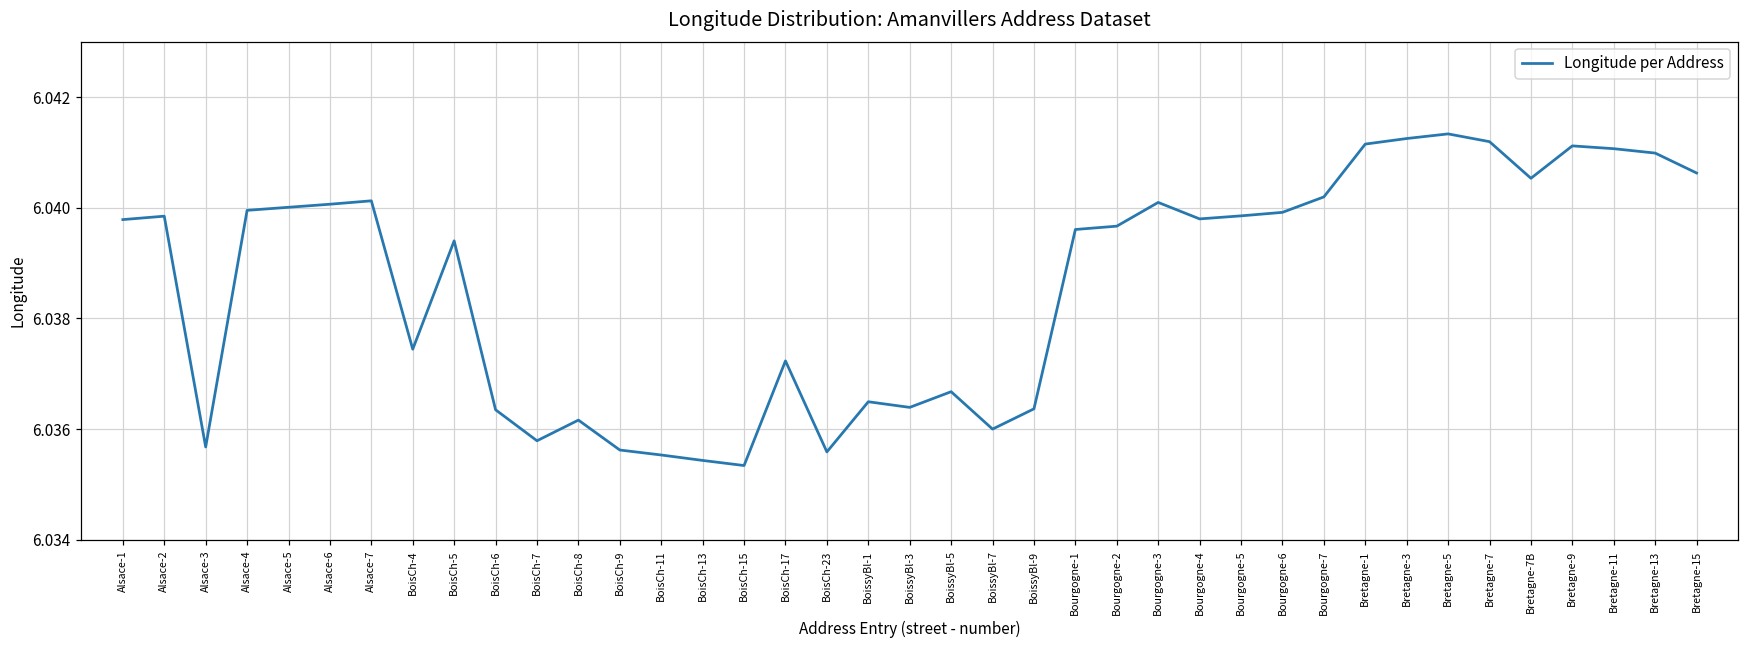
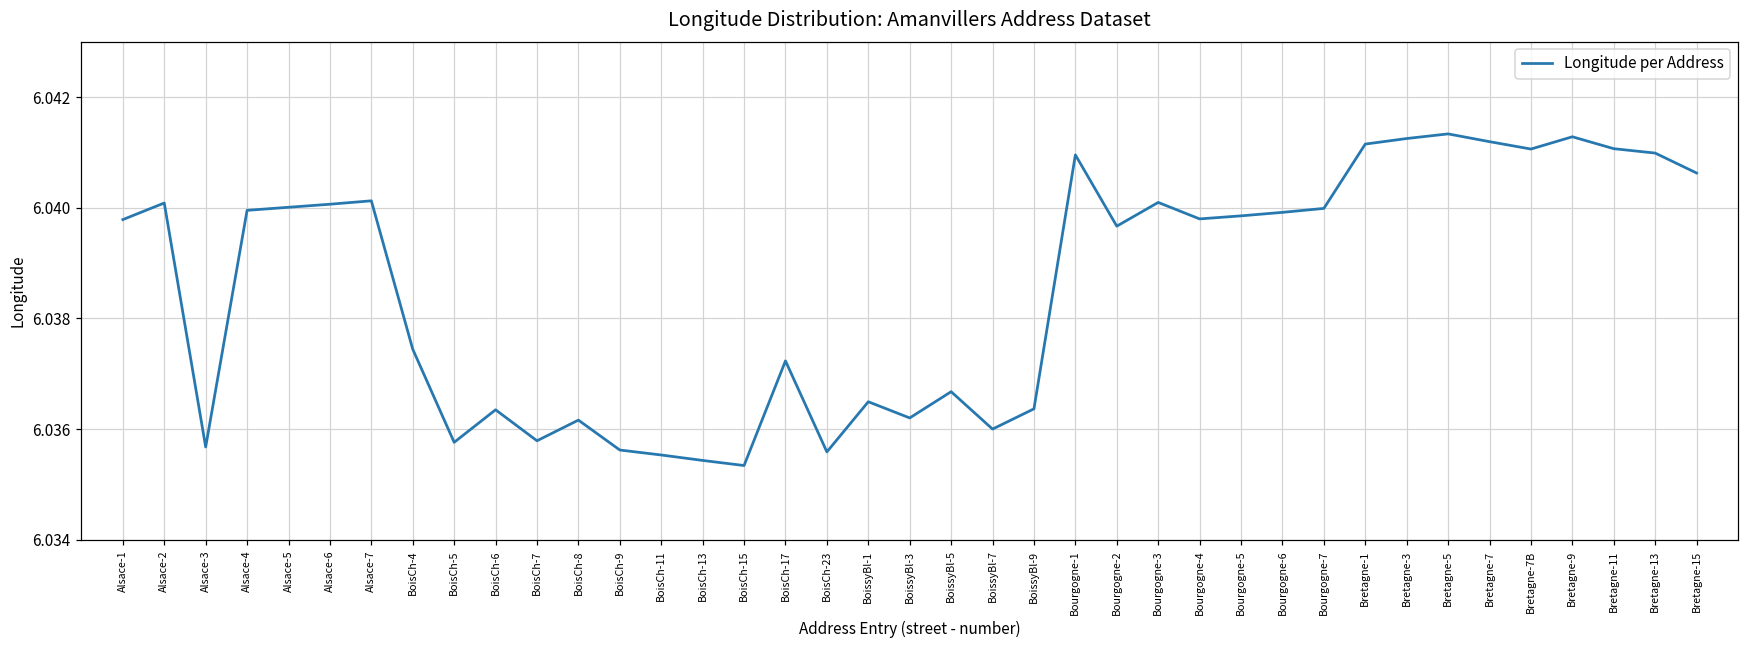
  {
    "Alsace-1": 6.0398,
-   "Alsace-2": 6.0398,
+   "Alsace-2": 6.0401,
    "Alsace-3": 6.0357,
    "Alsace-4": 6.0400,
    "Alsace-5": 6.0400,
    "Alsace-6": 6.0401,
    "Alsace-7": 6.0401,
    "BoisCh-4": 6.0374,
-   "BoisCh-5": 6.0394,
+   "BoisCh-5": 6.0358,
    "BoisCh-6": 6.0363,
    "BoisCh-7": 6.0358,
    "BoisCh-8": 6.0362,
    "BoisCh-9": 6.0356,
    "BoisCh-11": 6.0355,
    "BoisCh-13": 6.0354,
    "BoisCh-15": 6.0353,
    "BoisCh-17": 6.0372,
    "BoisCh-23": 6.0356,
    "BoissyBl-1": 6.0365,
-   "BoissyBl-3": 6.0364,
+   "BoissyBl-3": 6.0362,
    "BoissyBl-5": 6.0367,
    "BoissyBl-7": 6.0360,
    "BoissyBl-9": 6.0364,
-   "Bourgogne-1": 6.0396,
+   "Bourgogne-1": 6.0410,
    "Bourgogne-2": 6.0397,
    "Bourgogne-3": 6.0401,
    "Bourgogne-4": 6.0398,
    "Bourgogne-5": 6.0399,
    "Bourgogne-6": 6.0399,
-   "Bourgogne-7": 6.0402,
+   "Bourgogne-7": 6.0400,
    "Bretagne-1": 6.0411,
    "Bretagne-3": 6.0413,
    "Bretagne-5": 6.0413,
    "Bretagne-7": 6.0412,
-   "Bretagne-7B": 6.0405,
-   "Bretagne-9": 6.0411,
+   "Bretagne-7B": 6.0411,
+   "Bretagne-9": 6.0413,
    "Bretagne-11": 6.0411,
    "Bretagne-13": 6.0410,
    "Bretagne-15": 6.0406
  }
